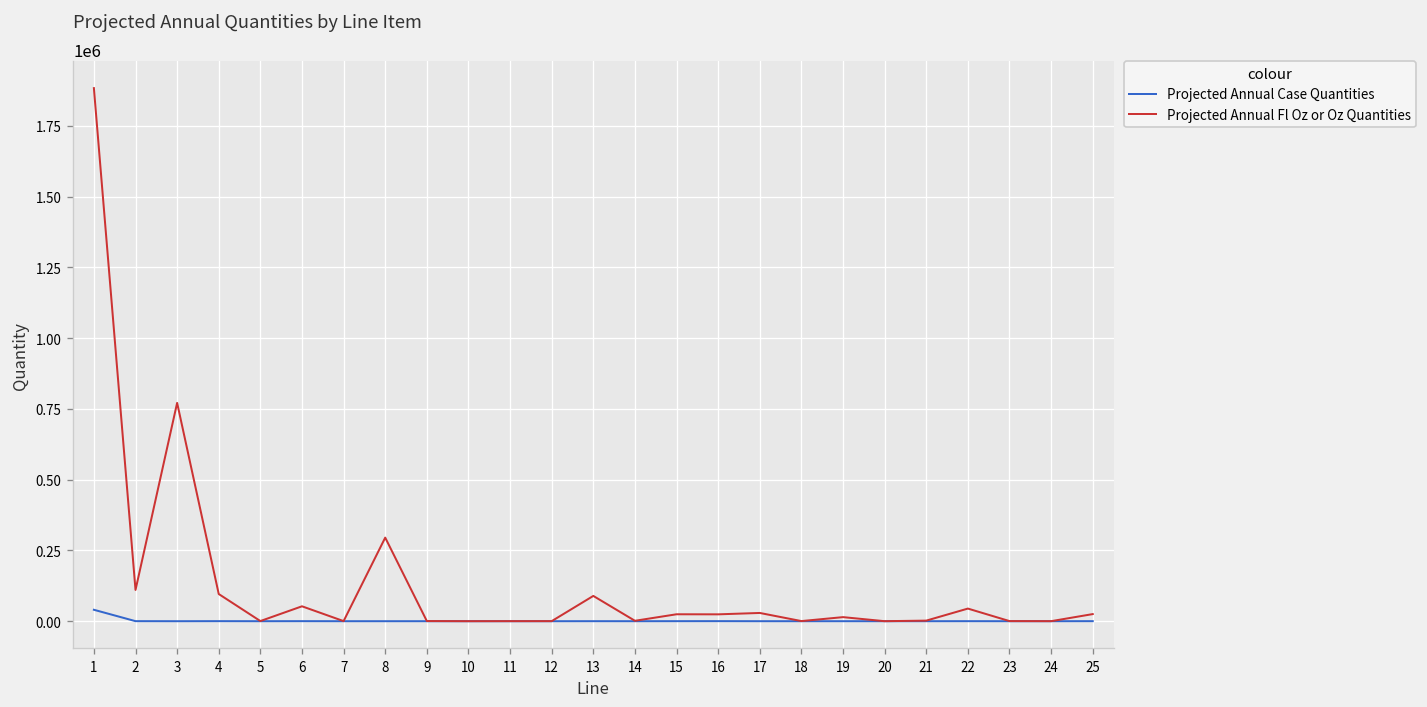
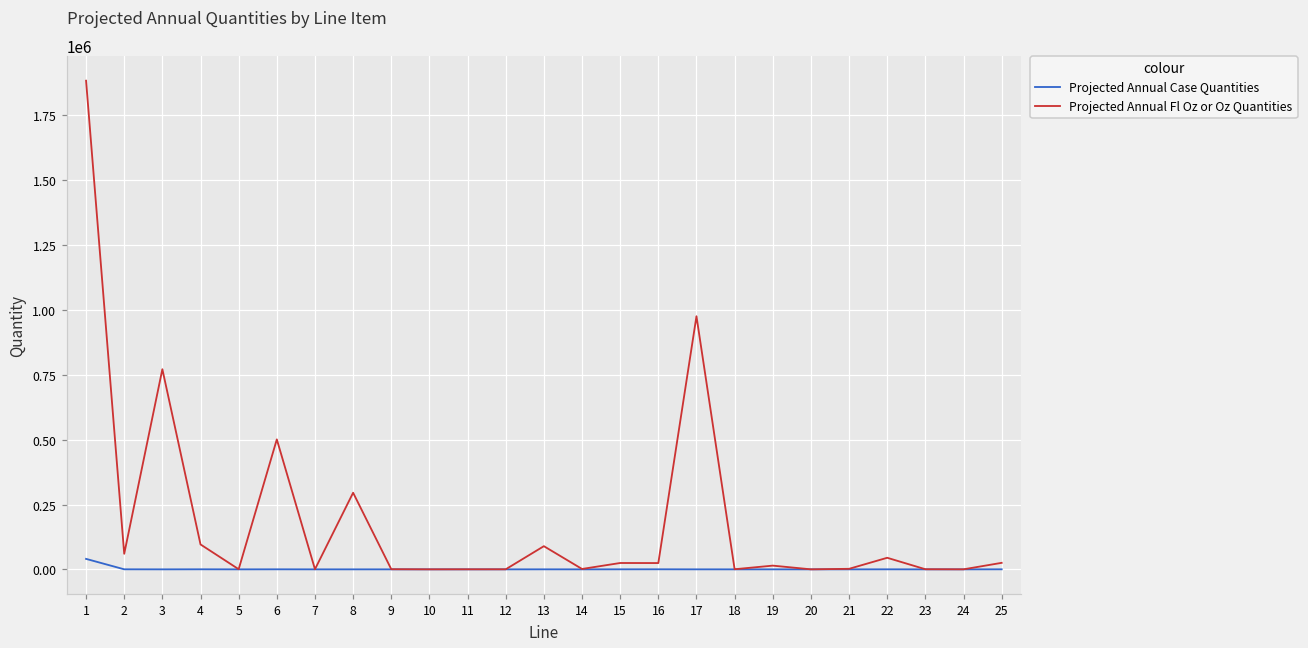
  {
    "Projected Annual Case Quantities": {
      "1": 40000,
      "2": 0,
      "3": 0,
      "4": 0,
      "6": 0,
      "8": 0,
      "13": 0,
      "15": 0,
      "16": 0,
      "17": 0,
      "19": 0,
      "22": 0,
      "25": 0
    },
    "Projected Annual Fl Oz or Oz Quantities": {
      "1": 1880000,
-     "2": 110000,
+     "2": 60000,
      "3": 770000,
      "4": 100000,
-     "6": 50000,
+     "6": 500000,
      "8": 300000,
      "13": 90000,
      "15": 20000,
      "16": 20000,
-     "17": 30000,
+     "17": 980000,
      "19": 10000,
      "22": 40000,
      "25": 30000
    }
  }
